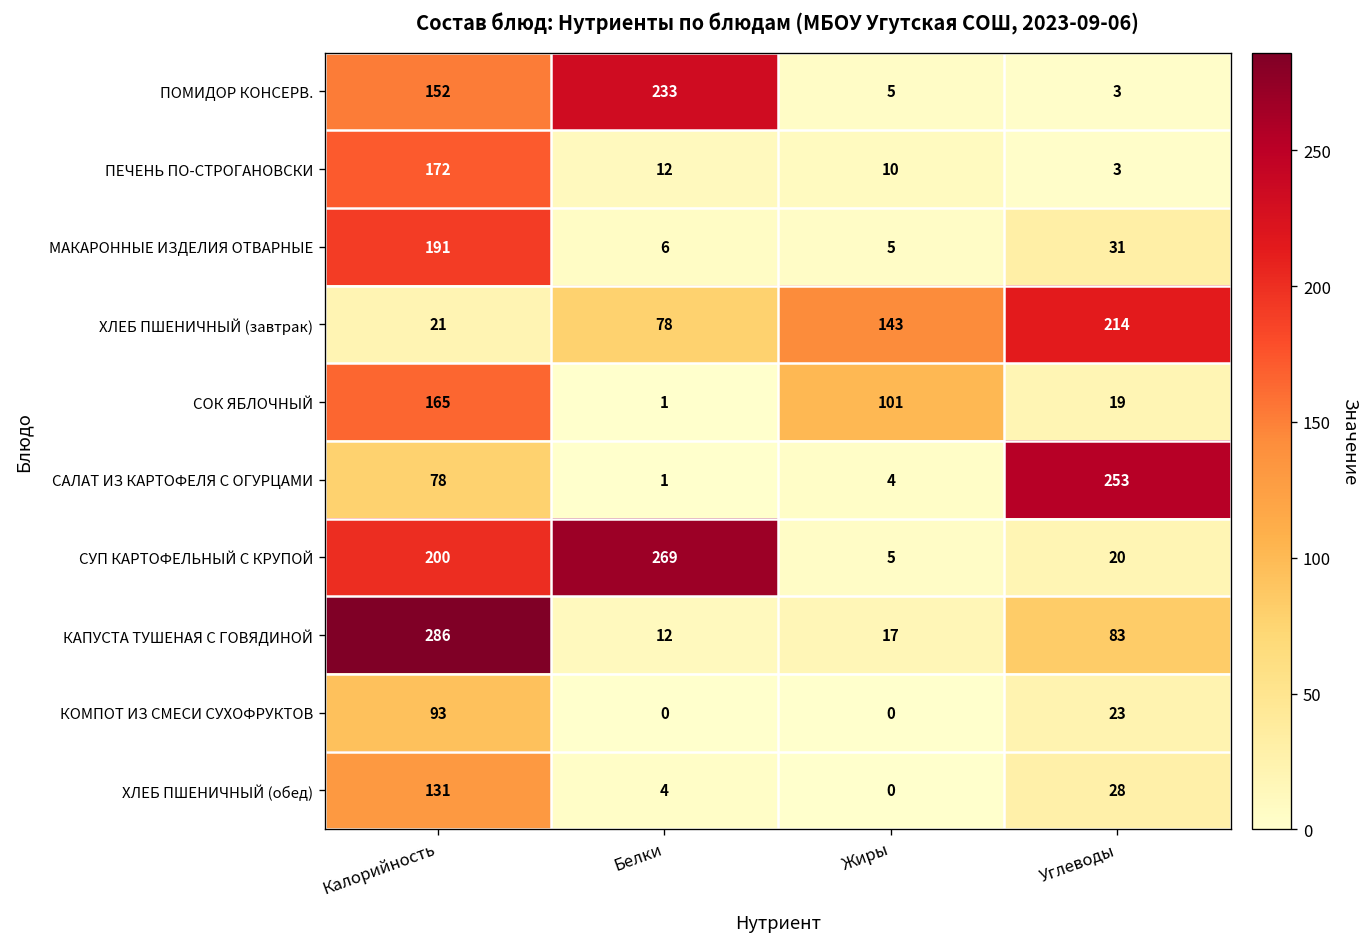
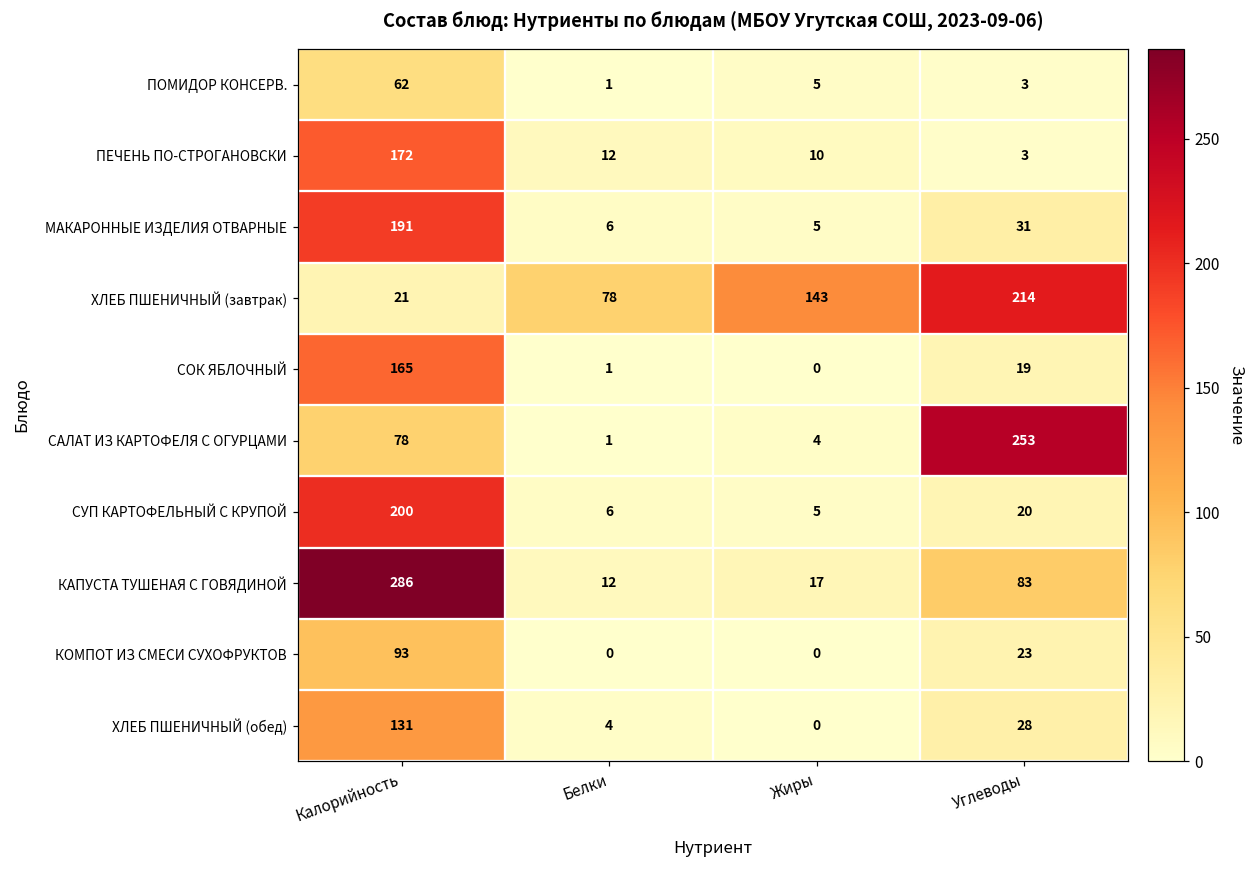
  {
    "ПОМИДОР КОНСЕРВ.": {
-     "Калорийность": 152,
-     "Белки": 233,
+     "Калорийность": 62,
+     "Белки": 1,
      "Жиры": 5,
      "Углеводы": 3
    },
    "ПЕЧЕНЬ ПО-СТРОГАНОВСКИ": {
      "Калорийность": 172,
      "Белки": 12,
      "Жиры": 10,
      "Углеводы": 3
    },
    "МАКАРОННЫЕ ИЗДЕЛИЯ ОТВАРНЫЕ": {
      "Калорийность": 191,
      "Белки": 6,
      "Жиры": 5,
      "Углеводы": 31
    },
    "ХЛЕБ ПШЕНИЧНЫЙ (завтрак)": {
      "Калорийность": 21,
      "Белки": 78,
      "Жиры": 143,
      "Углеводы": 214
    },
    "СОК ЯБЛОЧНЫЙ": {
      "Калорийность": 165,
      "Белки": 1,
-     "Жиры": 101,
+     "Жиры": 0,
      "Углеводы": 19
    },
    "САЛАТ ИЗ КАРТОФЕЛЯ С ОГУРЦАМИ": {
      "Калорийность": 78,
      "Белки": 1,
      "Жиры": 4,
      "Углеводы": 253
    },
    "СУП КАРТОФЕЛЬНЫЙ С КРУПОЙ": {
      "Калорийность": 200,
-     "Белки": 269,
+     "Белки": 6,
      "Жиры": 5,
      "Углеводы": 20
    },
    "КАПУСТА ТУШЕНАЯ С ГОВЯДИНОЙ": {
      "Калорийность": 286,
      "Белки": 12,
      "Жиры": 17,
      "Углеводы": 83
    },
    "КОМПОТ ИЗ СМЕСИ СУХОФРУКТОВ": {
      "Калорийность": 93,
      "Белки": 0,
      "Жиры": 0,
      "Углеводы": 23
    },
    "ХЛЕБ ПШЕНИЧНЫЙ (обед)": {
      "Калорийность": 131,
      "Белки": 4,
      "Жиры": 0,
      "Углеводы": 28
    }
  }
